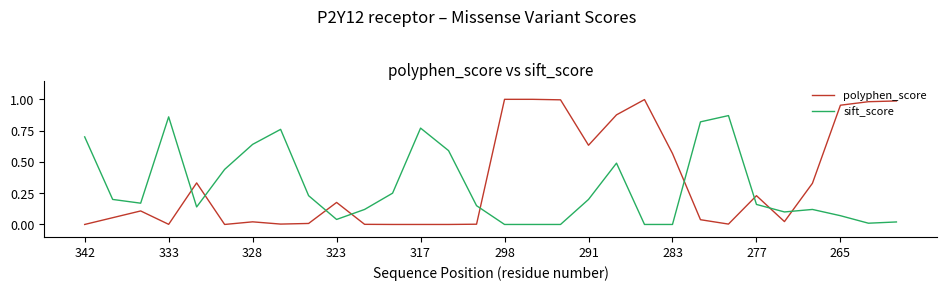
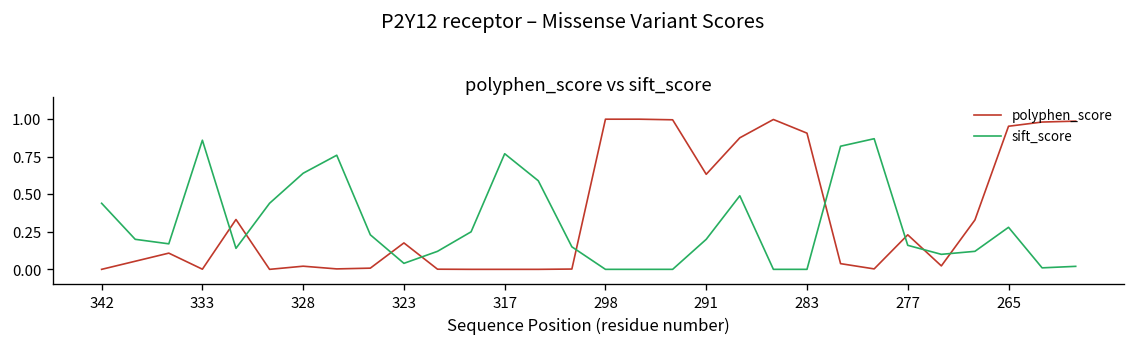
  {
    "polyphen_score": {
      "342": 0.00,
      "333": 0.00,
      "328": 0.02,
      "323": 0.18,
      "317": 0.00,
      "298": 1.00,
      "291": 0.63,
-     "283": 0.57,
+     "283": 0.91,
      "277": 0.23,
      "265": 0.95
    },
    "sift_score": {
-     "342": 0.70,
+     "342": 0.44,
      "333": 0.86,
      "328": 0.64,
      "323": 0.04,
      "317": 0.77,
      "298": 0.00,
      "291": 0.20,
      "283": 0.00,
      "277": 0.16,
-     "265": 0.07
+     "265": 0.28
    }
  }
